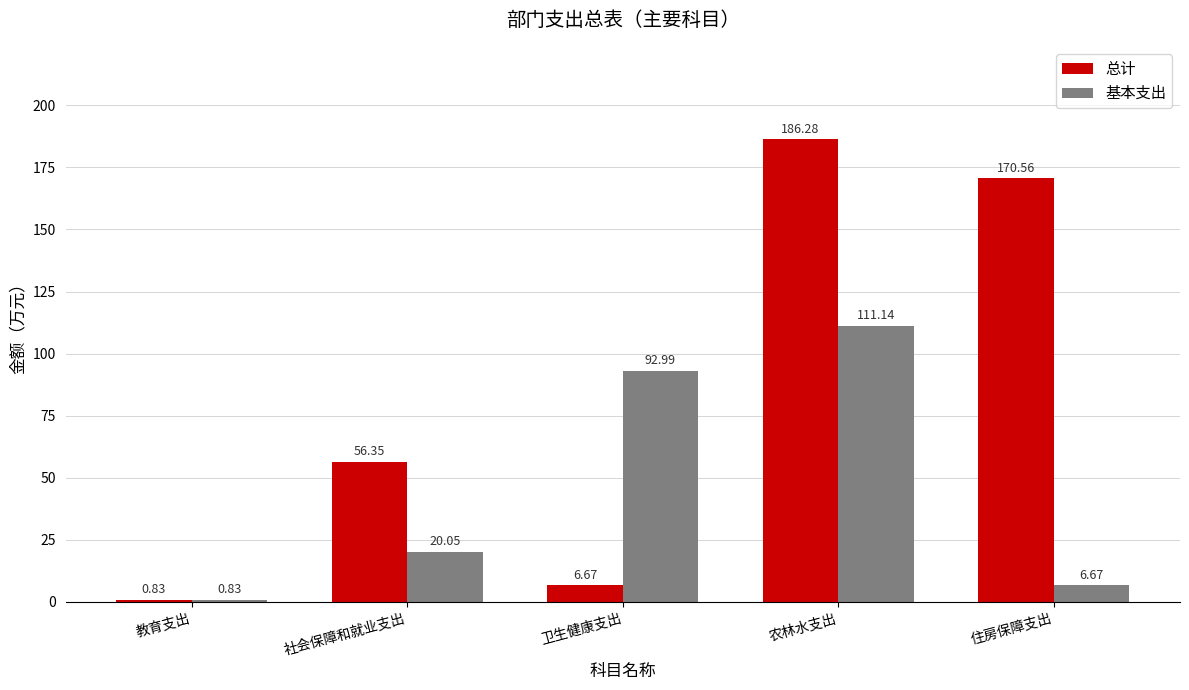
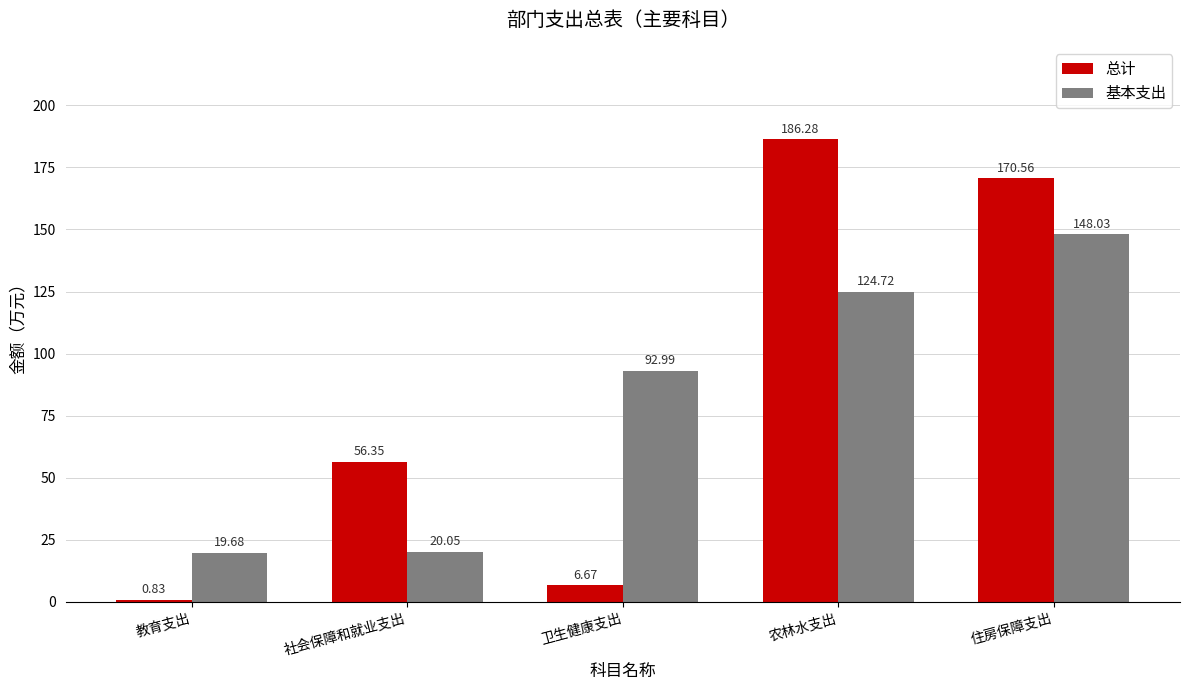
  {
    "总计": {
      "教育支出": 0.83,
      "社会保障和就业支出": 56.35,
      "卫生健康支出": 6.67,
      "农林水支出": 186.28,
      "住房保障支出": 170.56
    },
    "基本支出": {
-     "教育支出": 0.83,
+     "教育支出": 19.68,
      "社会保障和就业支出": 20.05,
      "卫生健康支出": 92.99,
-     "农林水支出": 111.14,
-     "住房保障支出": 6.67
+     "农林水支出": 124.72,
+     "住房保障支出": 148.03
    }
  }
